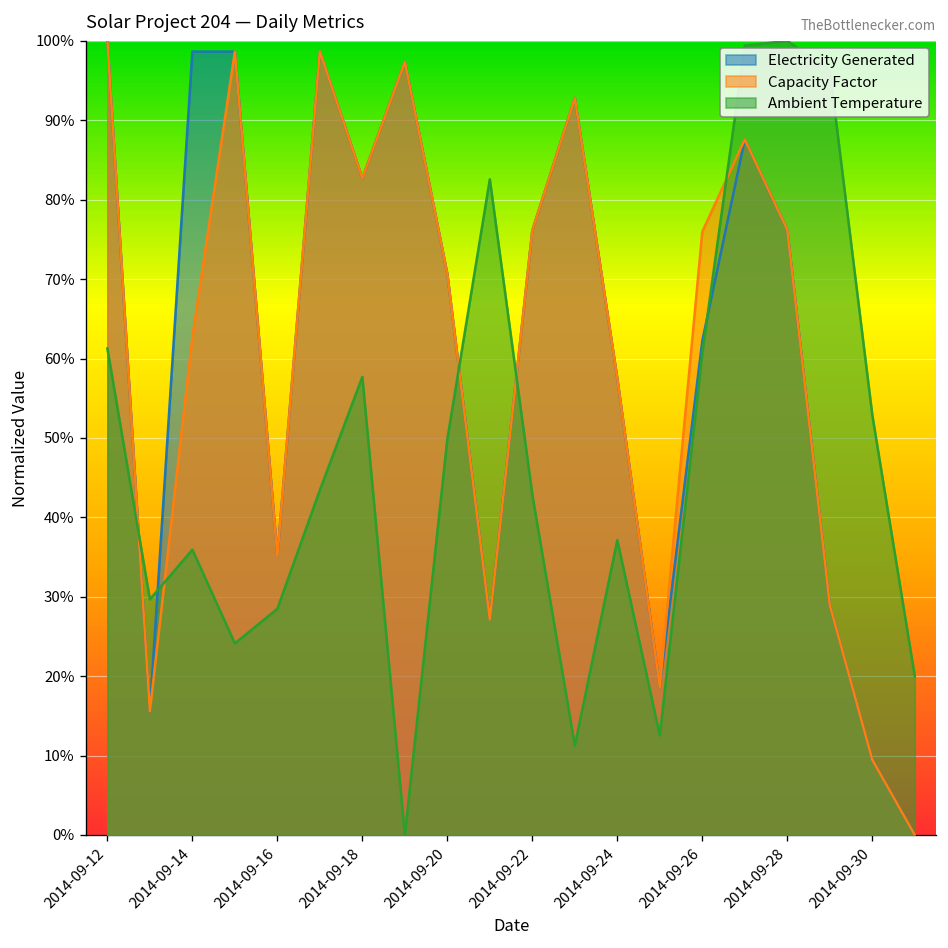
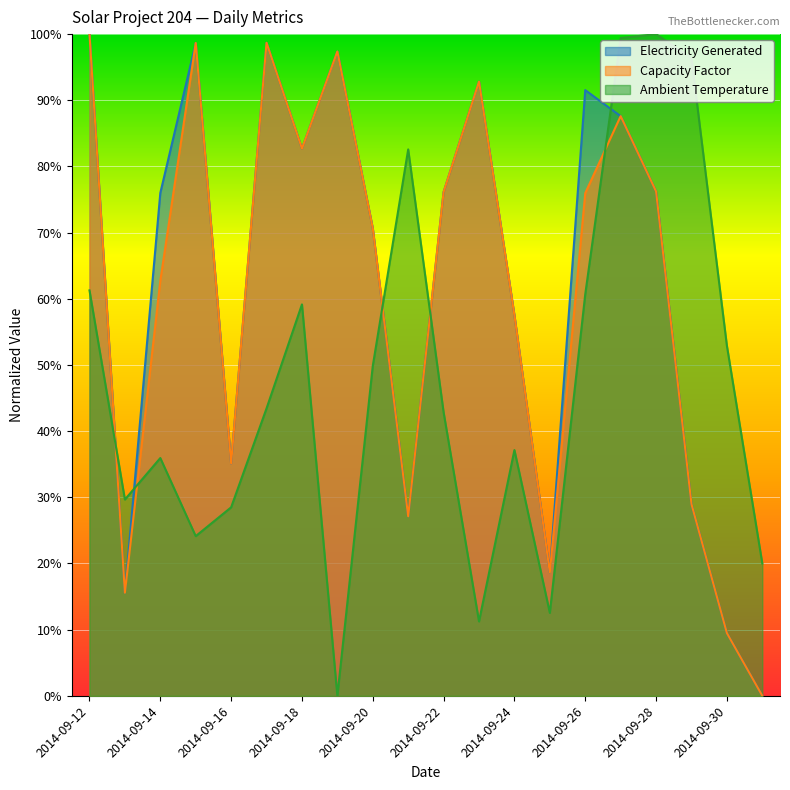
  {
    "Electricity Generated": {
-     "2014-09-14": "99%",
-     "2014-09-26": "62%"
+     "2014-09-14": "76%",
+     "2014-09-26": "92%"
    },
    "Capacity Factor": {
      "2014-09-14": "63%",
      "2014-09-26": "76%"
    },
    "Ambient Temperature": {
      "2014-09-12": "61%",
      "2014-09-14": "36%",
      "2014-09-16": "28%",
-     "2014-09-18": "58%",
+     "2014-09-18": "59%",
      "2014-09-20": "50%",
      "2014-09-22": "43%",
      "2014-09-24": "37%",
      "2014-09-26": "61%",
      "2014-09-28": "100%",
      "2014-09-30": "53%"
    }
  }
